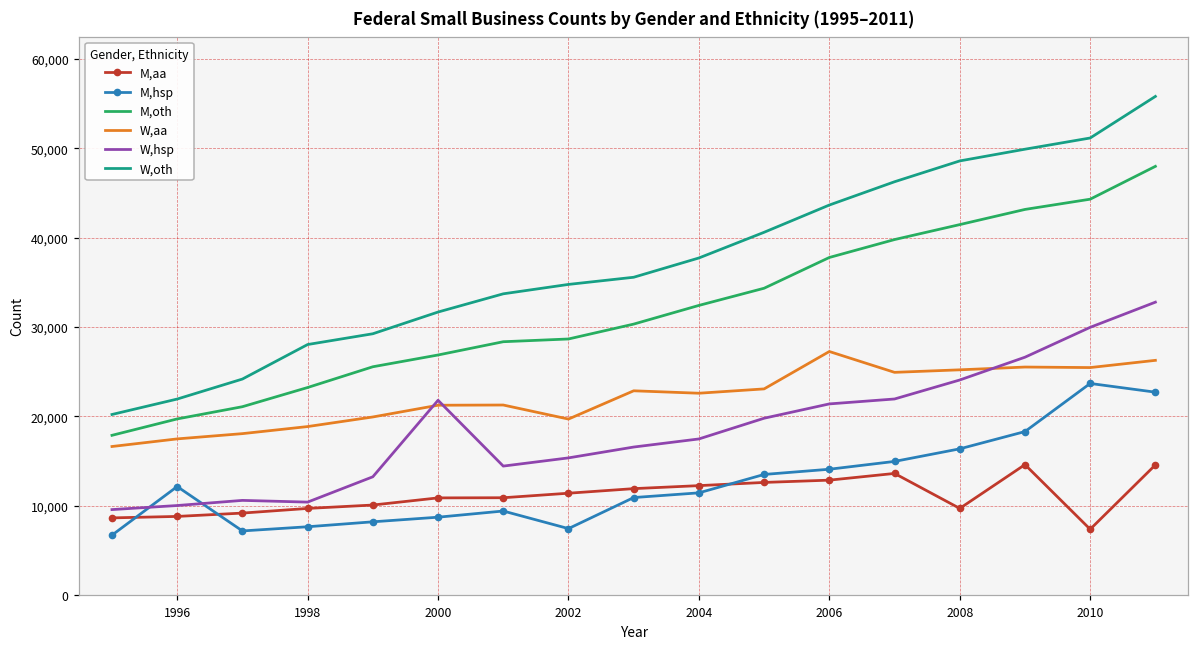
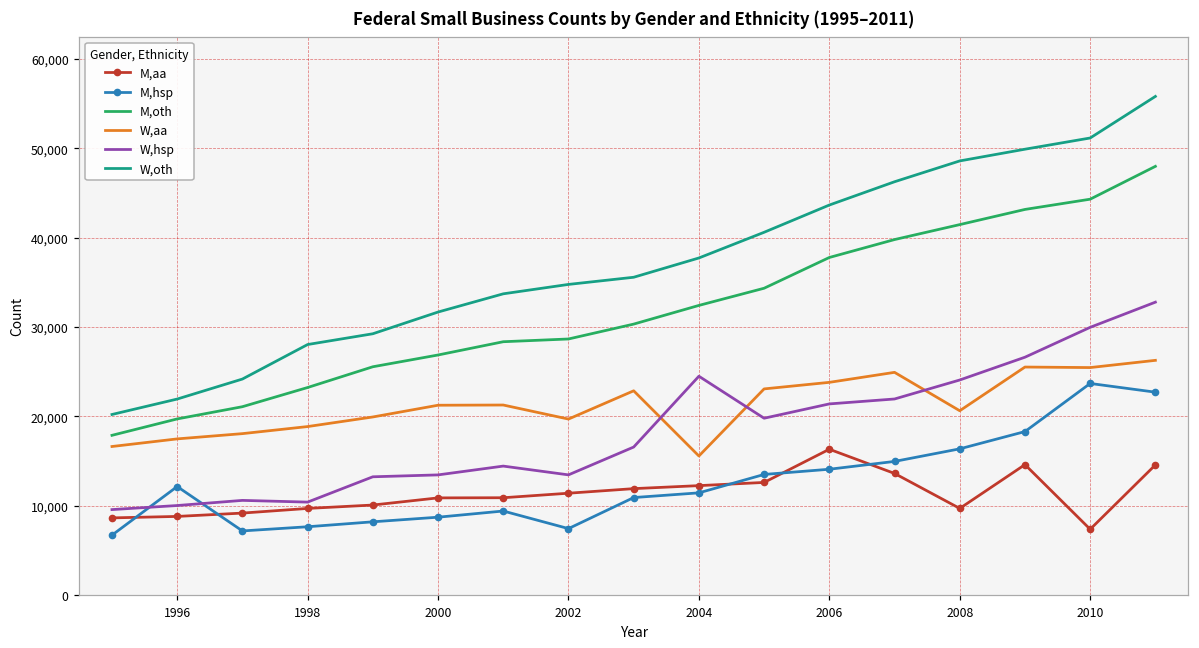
  {
    "M,aa": {
      "1996": "9,000",
      "1998": "10,000",
      "2000": "11,000",
      "2002": "11,000",
      "2004": "12,000",
-     "2006": "13,000",
+     "2006": "16,000",
      "2008": "10,000",
      "2010": "7,000"
    },
    "M,hsp": {
      "1996": "12,000",
      "1998": "8,000",
      "2000": "9,000",
      "2002": "7,000",
      "2004": "11,000",
      "2006": "14,000",
      "2008": "16,000",
      "2010": "24,000"
    },
    "W,aa": {
      "1996": "17,000",
      "1998": "19,000",
      "2000": "21,000",
      "2002": "20,000",
-     "2004": "23,000",
-     "2006": "27,000",
-     "2008": "25,000",
+     "2004": "16,000",
+     "2006": "24,000",
+     "2008": "21,000",
      "2010": "25,000"
    },
    "W,hsp": {
      "1996": "10,000",
      "1998": "10,000",
-     "2000": "22,000",
-     "2002": "15,000",
-     "2004": "17,000",
+     "2000": "13,000",
+     "2002": "13,000",
+     "2004": "24,000",
      "2006": "21,000",
      "2008": "24,000",
      "2010": "30,000"
    }
  }
